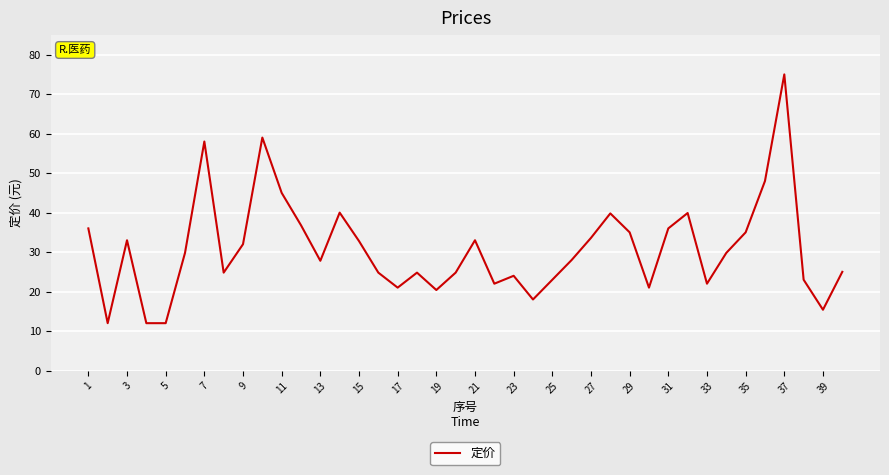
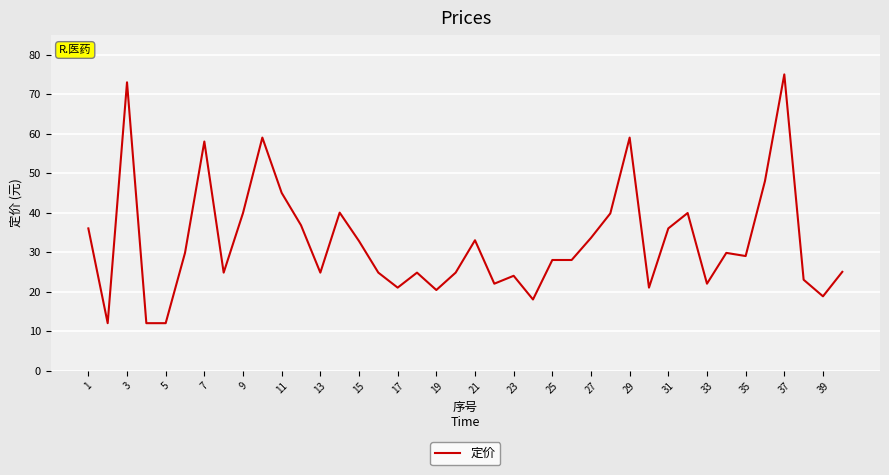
  {
    "1": 36,
-   "3": 33,
+   "3": 73,
    "5": 12,
    "7": 58,
-   "9": 32,
+   "9": 40,
    "11": 45,
-   "13": 28,
+   "13": 25,
    "15": 33,
    "17": 21,
    "19": 20,
    "21": 33,
    "23": 24,
-   "25": 23,
+   "25": 28,
    "27": 34,
-   "29": 35,
+   "29": 59,
    "31": 36,
    "33": 22,
-   "35": 35,
+   "35": 29,
    "37": 75,
-   "39": 15
+   "39": 19
  }
